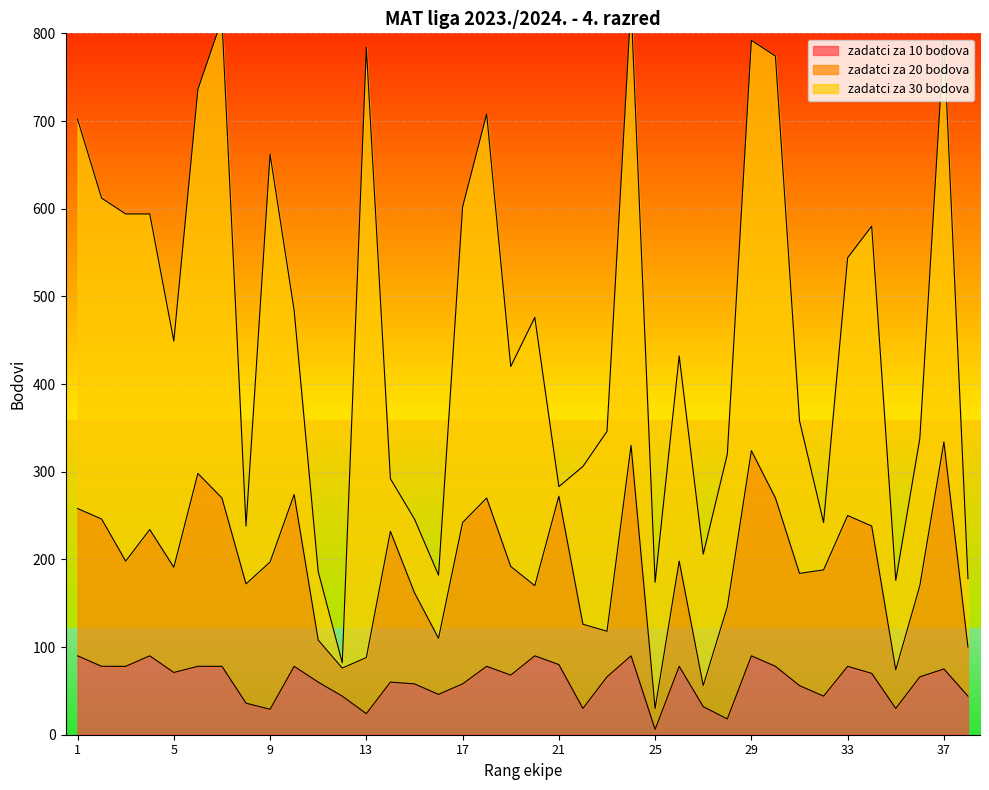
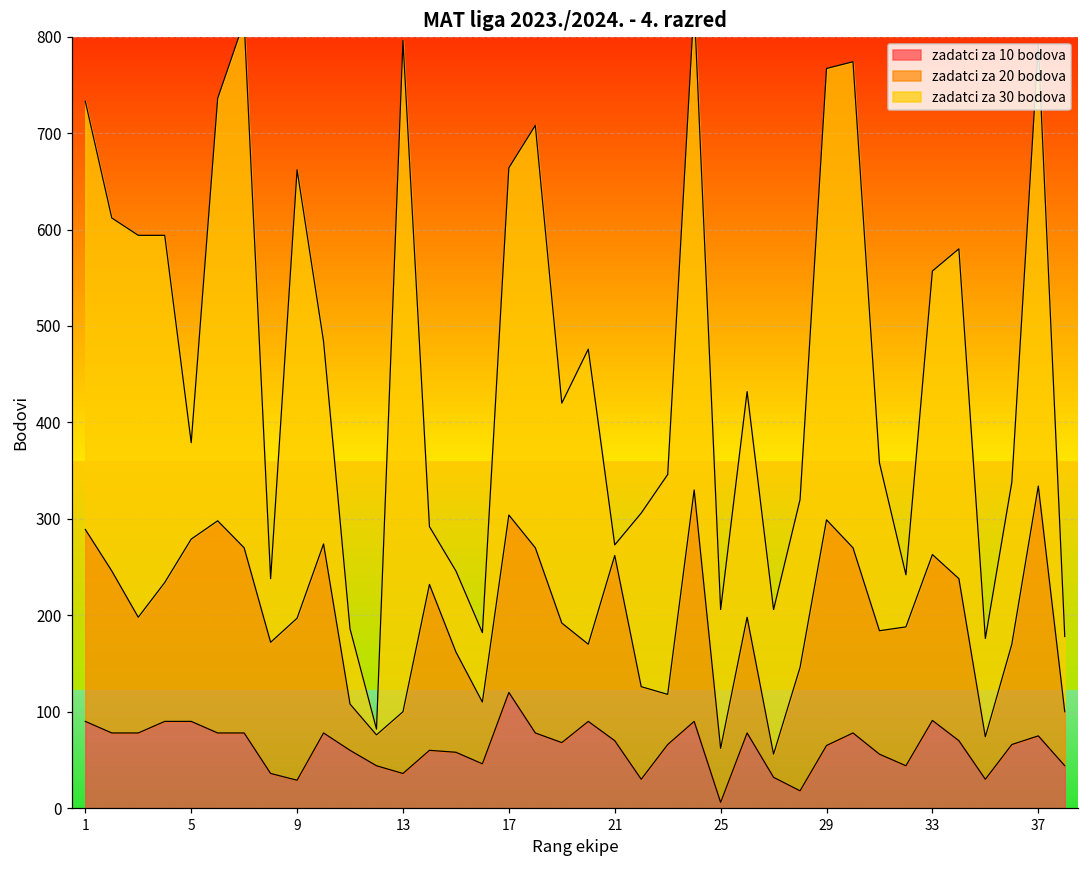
  {
    "zadatci za 10 bodova": {
      "1": 90,
-     "5": 70,
+     "5": 90,
      "9": 30,
-     "13": 20,
-     "17": 60,
-     "21": 80,
+     "13": 40,
+     "17": 120,
+     "21": 70,
      "25": 10,
-     "29": 90,
-     "33": 80,
+     "29": 70,
+     "33": 90,
      "37": 80
    },
    "zadatci za 20 bodova": {
-     "1": 170,
-     "5": 120,
+     "1": 200,
+     "5": 190,
      "9": 170,
      "13": 60,
      "17": 180,
      "21": 190,
-     "25": 20,
+     "25": 60,
      "29": 230,
      "33": 170,
      "37": 260
    },
    "zadatci za 30 bodova": {
      "1": 440,
-     "5": 260,
+     "5": 100,
      "9": 470,
      "13": 700,
      "17": 360,
      "21": 10,
      "25": 140,
      "29": 470,
      "33": 290
    }
  }
